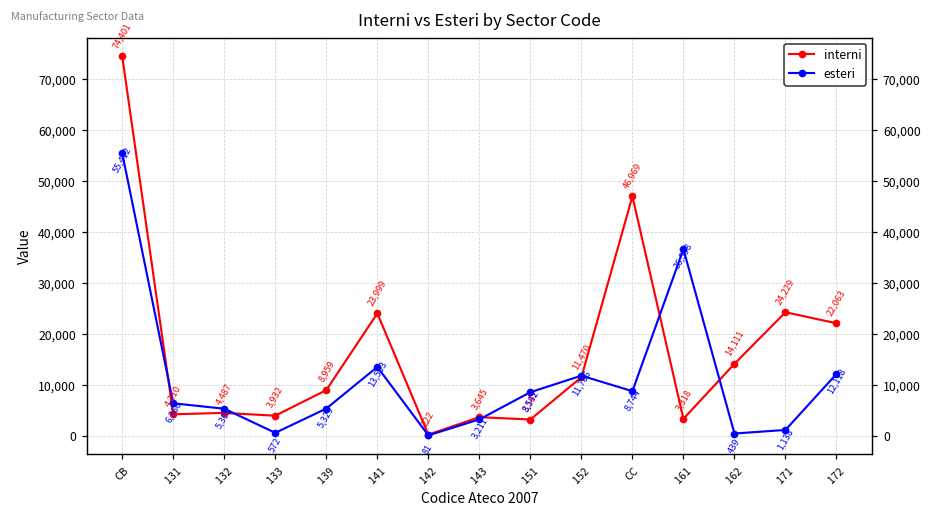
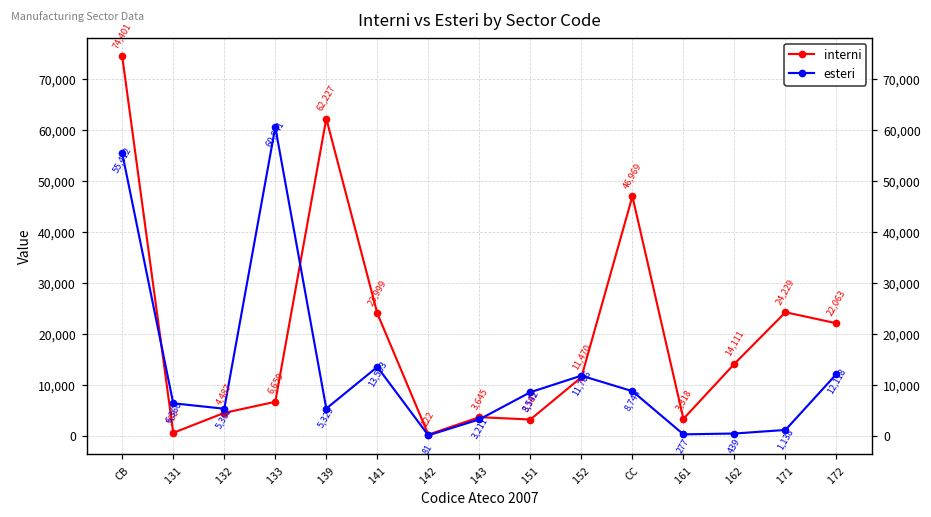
  {
    "interni": {
      "CB": "74,401",
-     "131": "4,210",
+     "131": "568",
      "132": "4,487",
-     "133": "3,932",
-     "139": "8,959",
+     "133": "6,659",
+     "139": "62,227",
      "141": "23,999",
      "CC": "46,969",
      "161": "3,318",
      "162": "14,111",
      "171": "24,229",
      "172": "22,063"
    },
    "esteri": {
      "CB": "55,412",
-     "133": "572",
+     "133": "60,541",
      "139": "5,329",
      "141": "13,503",
      "CC": "8,744",
-     "161": "36,598",
+     "161": "277",
      "162": "439",
      "171": "1,138",
      "172": "12,118"
    }
  }
